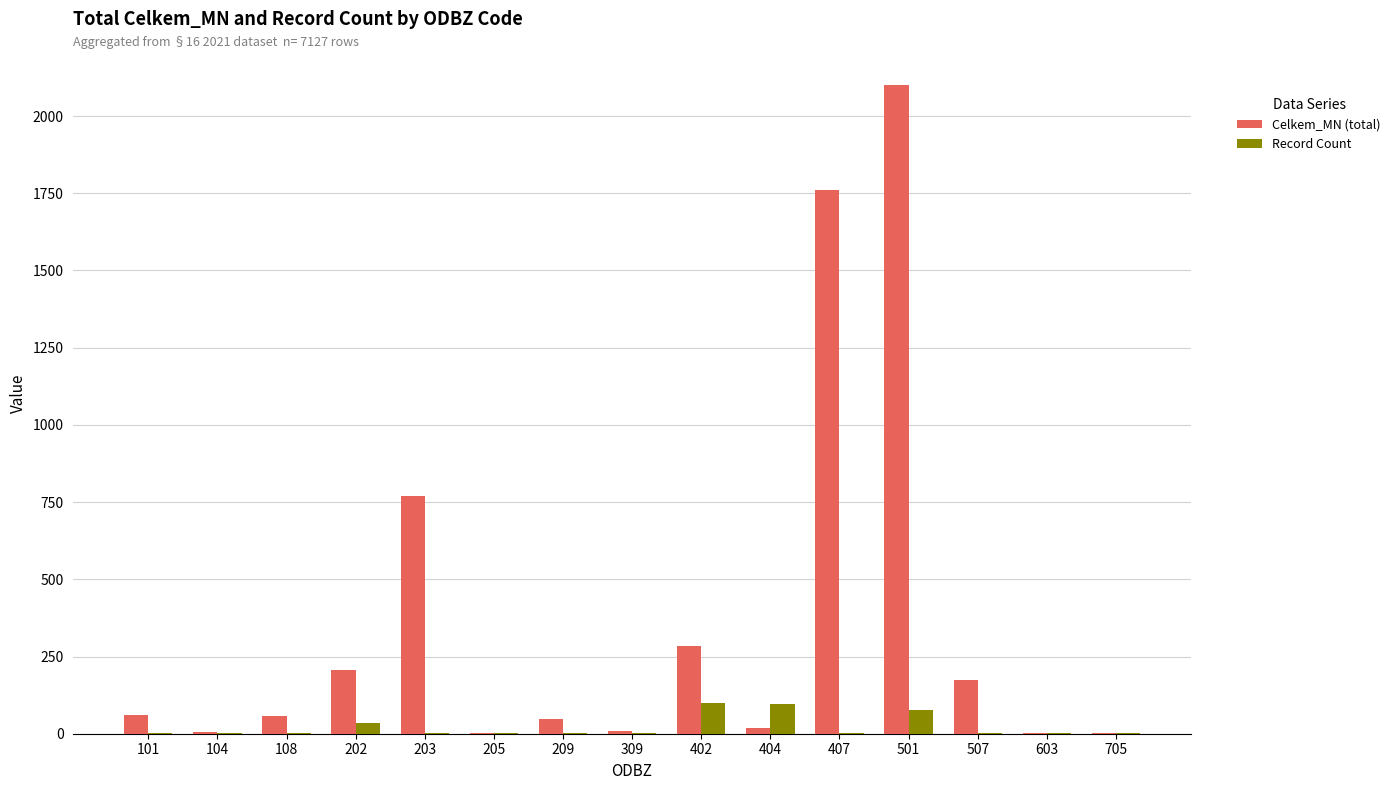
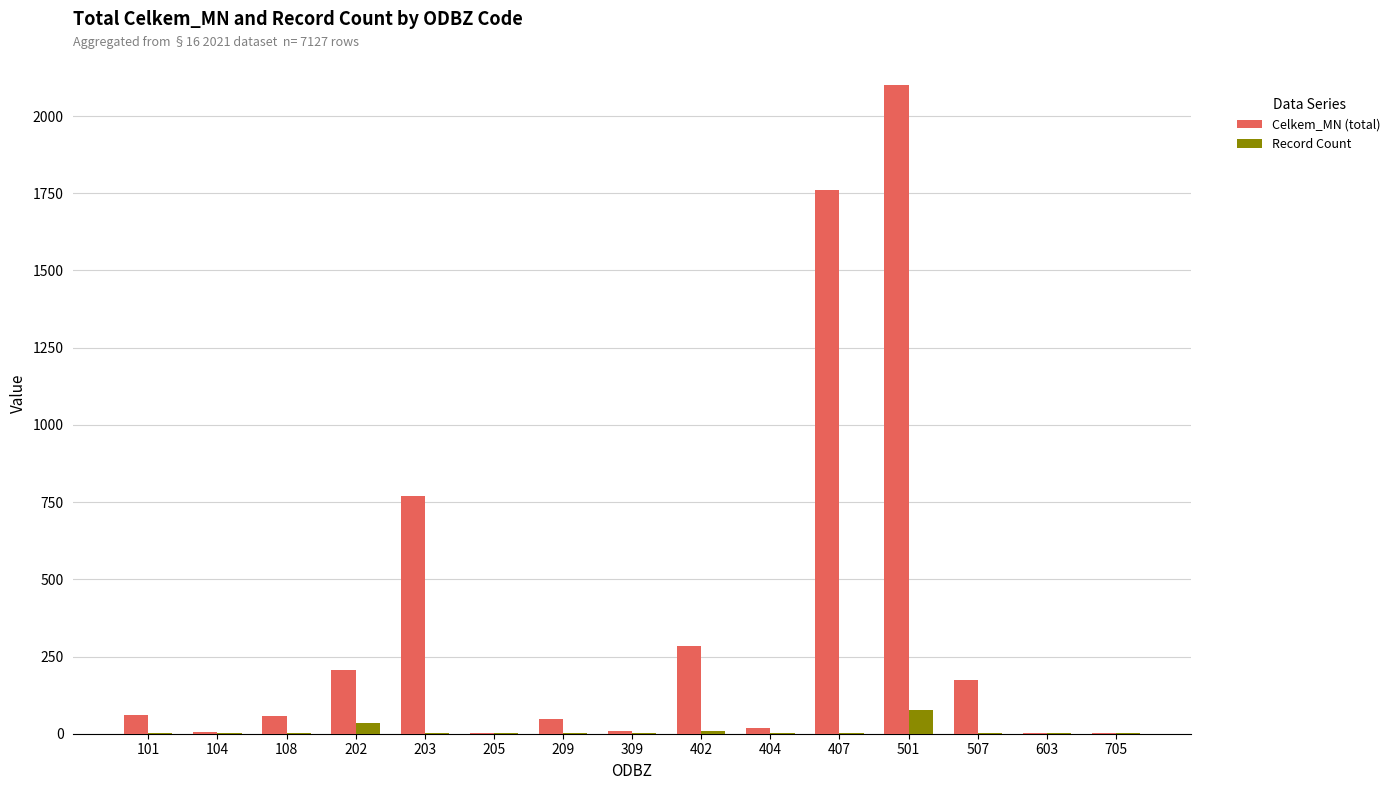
  {
    "Celkem_MN (total)": {
      "101": 60,
      "108": 60,
      "202": 210,
      "203": 770,
      "209": 50,
      "402": 280,
      "404": 20,
      "407": 1760,
      "501": 2100,
      "507": 180
    },
    "Record Count": {
      "202": 40,
-     "402": 100,
-     "404": 100,
+     "402": 10,
+     "404": 0,
      "501": 80
    }
  }
